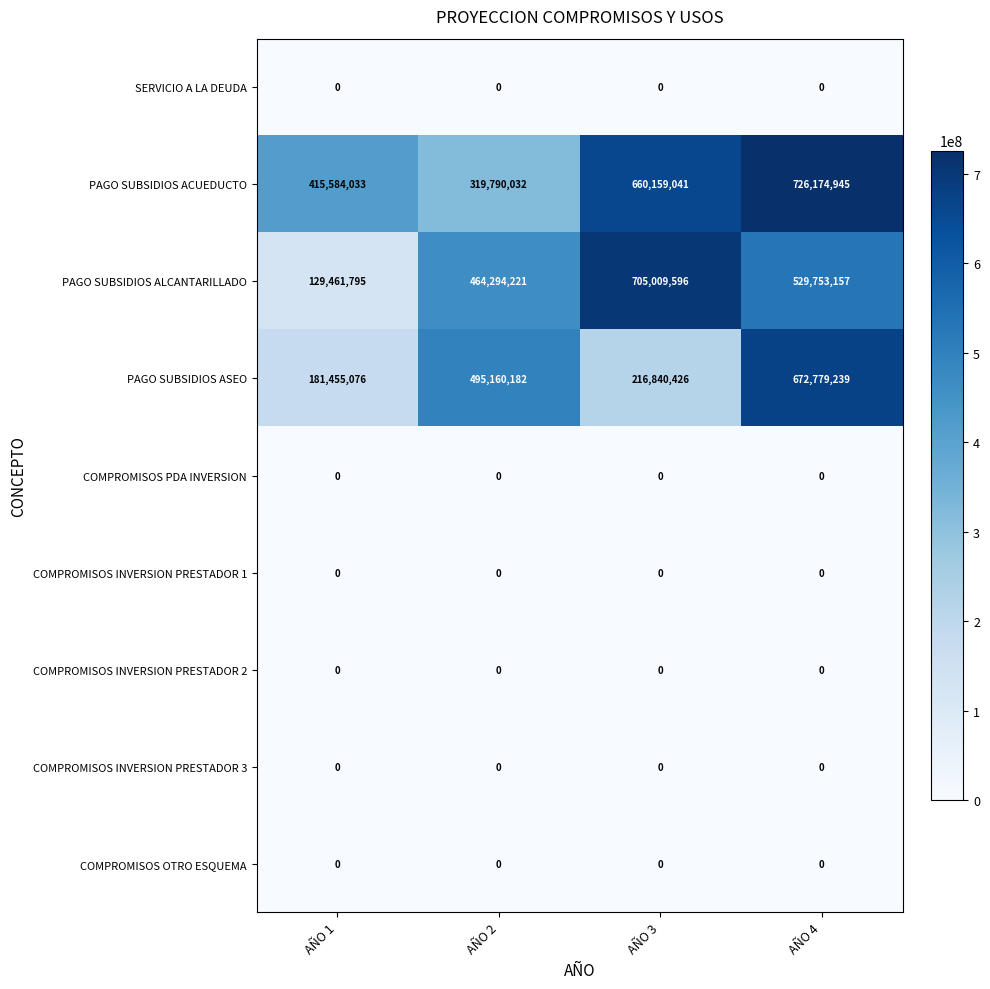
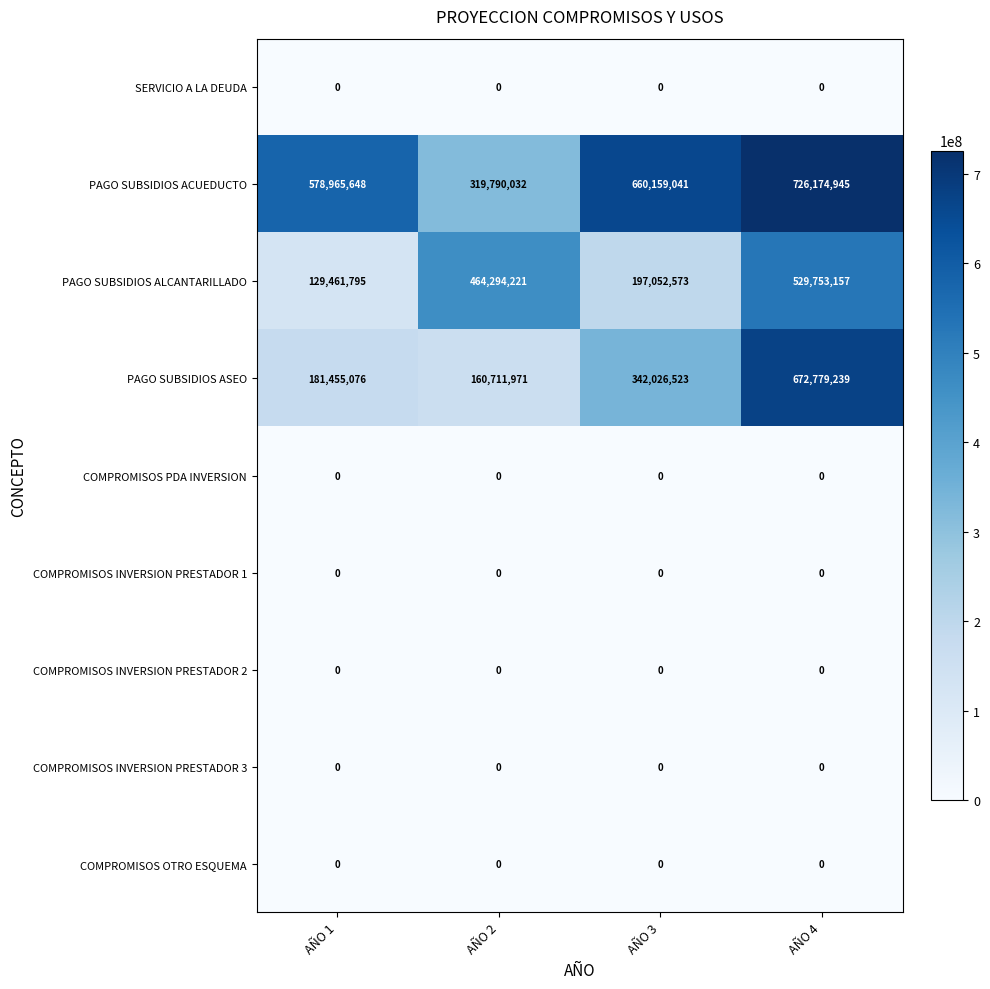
  {
    "SERVICIO A LA DEUDA": {
      "AÑO 1": "0",
      "AÑO 2": "0",
      "AÑO 3": "0",
      "AÑO 4": "0"
    },
    "PAGO SUBSIDIOS ACUEDUCTO": {
-     "AÑO 1": "415,584,033",
+     "AÑO 1": "578,965,648",
      "AÑO 2": "319,790,032",
      "AÑO 3": "660,159,041",
      "AÑO 4": "726,174,945"
    },
    "PAGO SUBSIDIOS ALCANTARILLADO": {
      "AÑO 1": "129,461,795",
      "AÑO 2": "464,294,221",
-     "AÑO 3": "705,009,596",
+     "AÑO 3": "197,052,573",
      "AÑO 4": "529,753,157"
    },
    "PAGO SUBSIDIOS ASEO": {
      "AÑO 1": "181,455,076",
-     "AÑO 2": "495,160,182",
-     "AÑO 3": "216,840,426",
+     "AÑO 2": "160,711,971",
+     "AÑO 3": "342,026,523",
      "AÑO 4": "672,779,239"
    },
    "COMPROMISOS PDA INVERSION": {
      "AÑO 1": "0",
      "AÑO 2": "0",
      "AÑO 3": "0",
      "AÑO 4": "0"
    },
    "COMPROMISOS INVERSION PRESTADOR 1": {
      "AÑO 1": "0",
      "AÑO 2": "0",
      "AÑO 3": "0",
      "AÑO 4": "0"
    },
    "COMPROMISOS INVERSION PRESTADOR 2": {
      "AÑO 1": "0",
      "AÑO 2": "0",
      "AÑO 3": "0",
      "AÑO 4": "0"
    },
    "COMPROMISOS INVERSION PRESTADOR 3": {
      "AÑO 1": "0",
      "AÑO 2": "0",
      "AÑO 3": "0",
      "AÑO 4": "0"
    },
    "COMPROMISOS OTRO ESQUEMA": {
      "AÑO 1": "0",
      "AÑO 2": "0",
      "AÑO 3": "0",
      "AÑO 4": "0"
    }
  }
